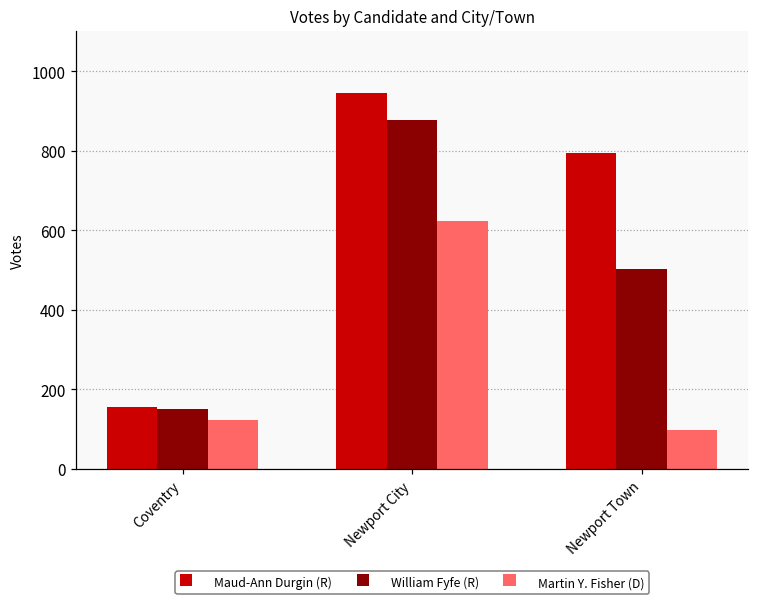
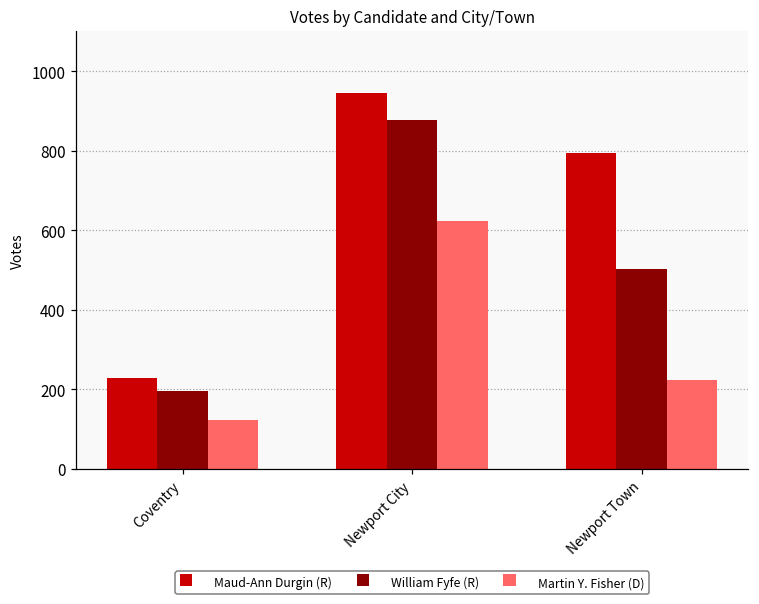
  {
    "Maud-Ann Durgin (R)": {
-     "Coventry": 160,
+     "Coventry": 230,
      "Newport City": 950,
      "Newport Town": 790
    },
    "William Fyfe (R)": {
-     "Coventry": 150,
+     "Coventry": 200,
      "Newport City": 880,
      "Newport Town": 500
    },
    "Martin Y. Fisher (D)": {
      "Coventry": 120,
      "Newport City": 620,
-     "Newport Town": 100
+     "Newport Town": 220
    }
  }
